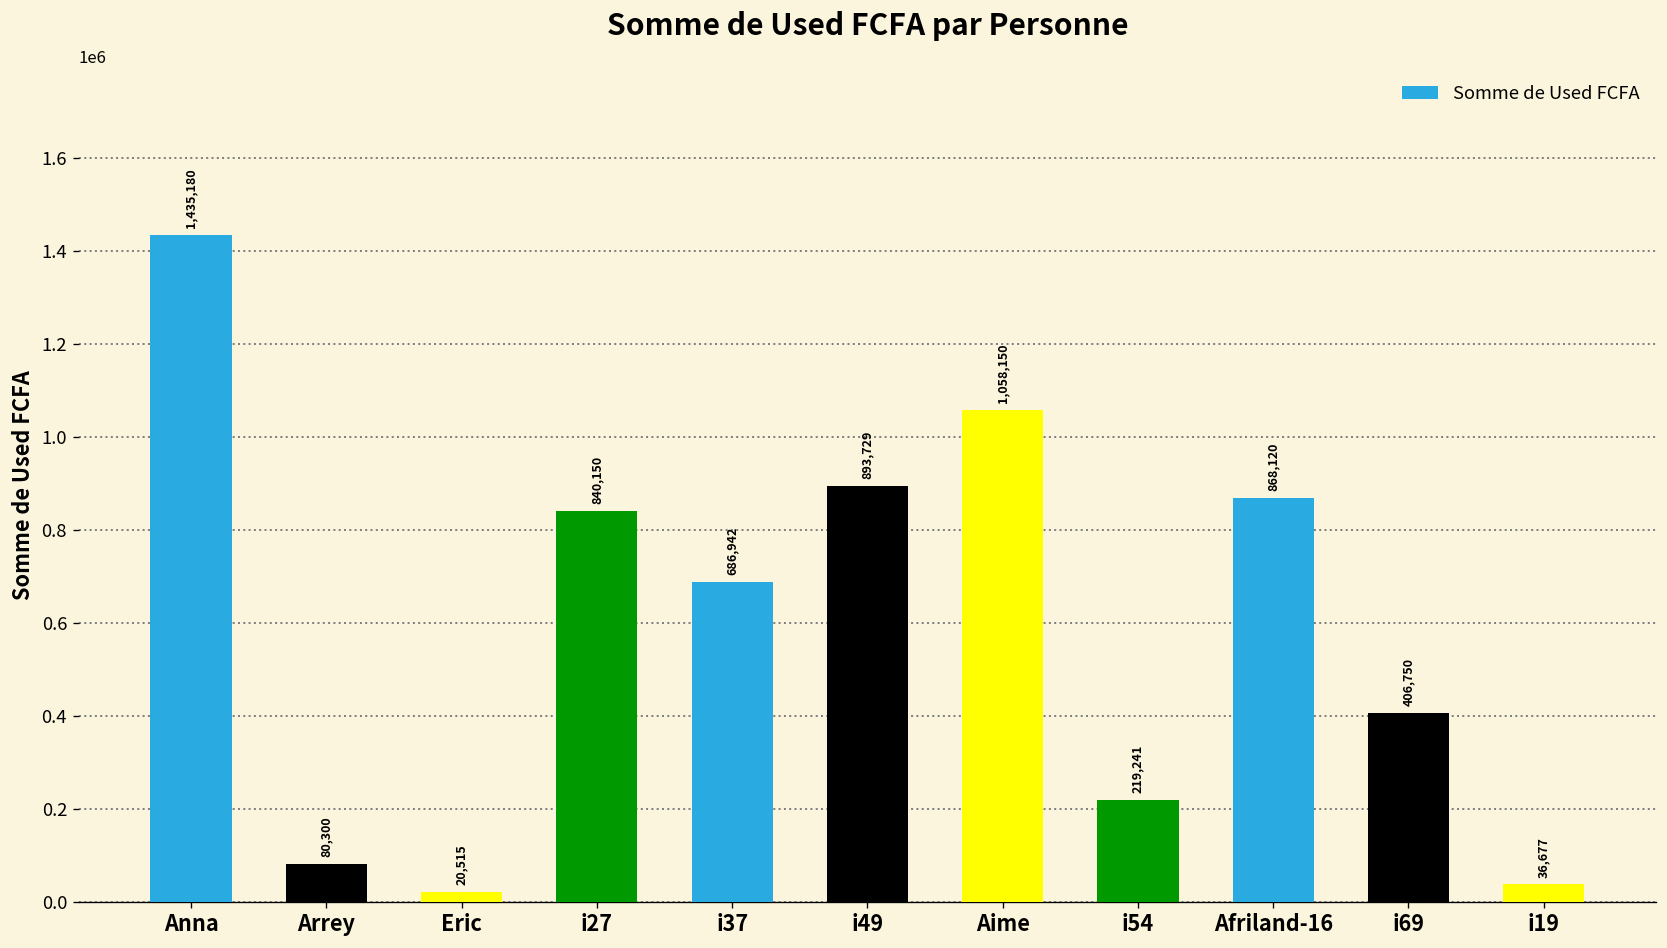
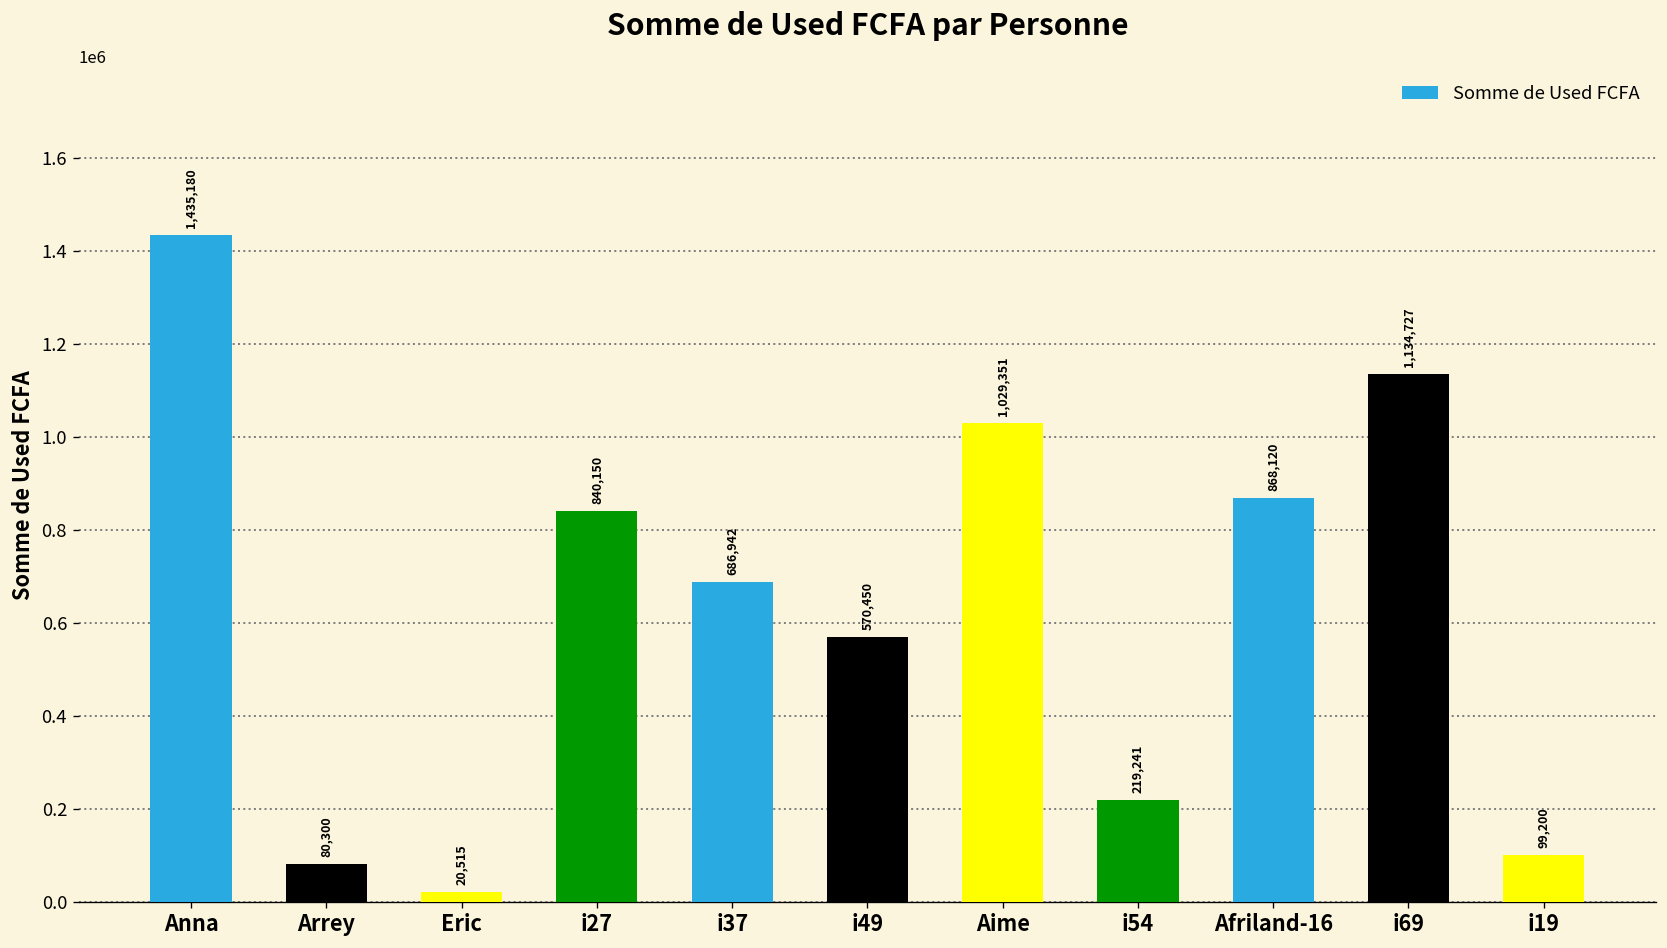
  {
    "Anna": "1,435,180",
    "Arrey": "80,300",
    "Eric": "20,515",
    "i27": "840,150",
    "i37": "686,942",
-   "i49": "893,729",
-   "Aime": "1,058,150",
+   "i49": "570,450",
+   "Aime": "1,029,351",
    "i54": "219,241",
    "Afriland-16": "868,120",
-   "i69": "406,750",
-   "i19": "36,677"
+   "i69": "1,134,727",
+   "i19": "99,200"
  }
